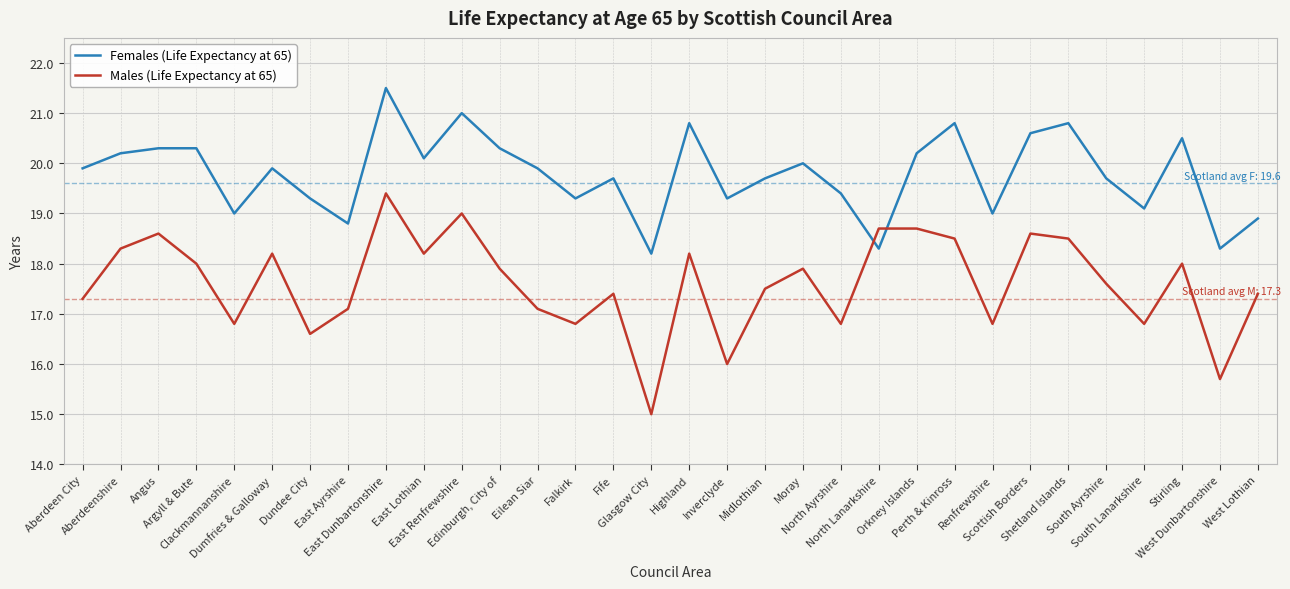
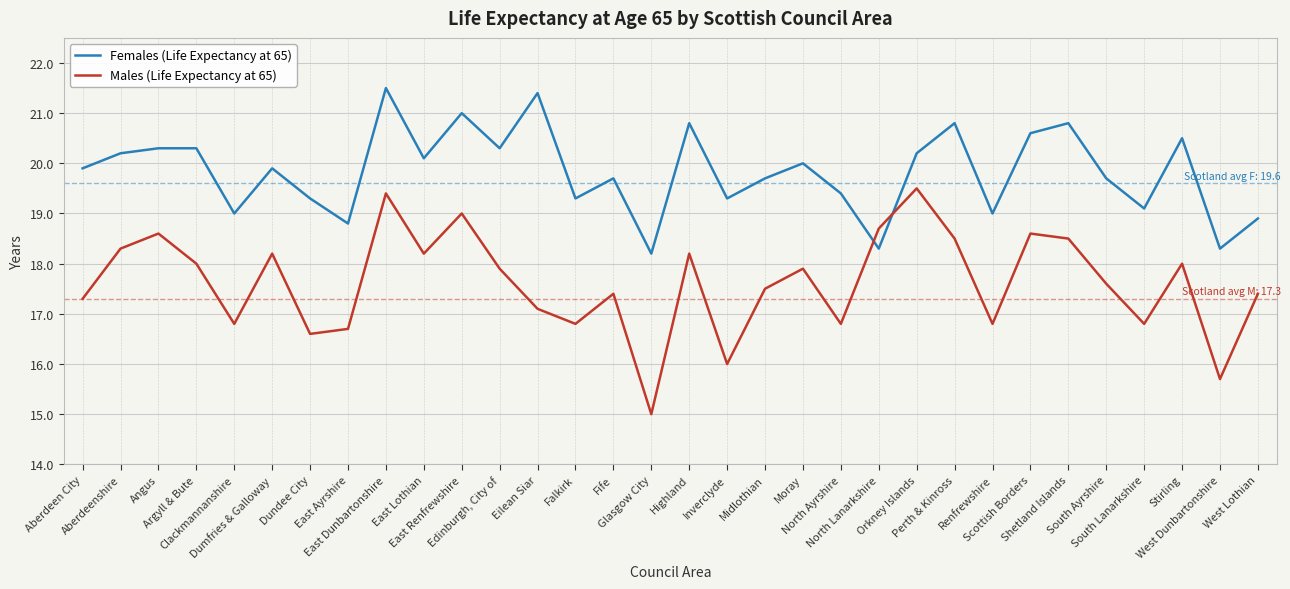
  {
    "Females (Life Expectancy at 65)": {
      "Aberdeen City": 19.9,
      "Aberdeenshire": 20.2,
      "Angus": 20.3,
      "Argyll & Bute": 20.3,
      "Clackmannanshire": 19.0,
      "Dumfries & Galloway": 19.9,
      "Dundee City": 19.3,
      "East Ayrshire": 18.8,
      "East Dunbartonshire": 21.5,
      "East Lothian": 20.1,
      "East Renfrewshire": 21.0,
      "Edinburgh, City of": 20.3,
-     "Eilean Siar": 19.9,
+     "Eilean Siar": 21.4,
      "Falkirk": 19.3,
      "Fife": 19.7,
      "Glasgow City": 18.2,
      "Highland": 20.8,
      "Inverclyde": 19.3,
      "Midlothian": 19.7,
      "Moray": 20.0,
      "North Ayrshire": 19.4,
      "North Lanarkshire": 18.3,
      "Orkney Islands": 20.2,
      "Perth & Kinross": 20.8,
      "Renfrewshire": 19.0,
      "Scottish Borders": 20.6,
      "Shetland Islands": 20.8,
      "South Ayrshire": 19.7,
      "South Lanarkshire": 19.1,
      "Stirling": 20.5,
      "West Dunbartonshire": 18.3,
      "West Lothian": 18.9
    },
    "Males (Life Expectancy at 65)": {
      "Aberdeen City": 17.3,
      "Aberdeenshire": 18.3,
      "Angus": 18.6,
      "Argyll & Bute": 18.0,
      "Clackmannanshire": 16.8,
      "Dumfries & Galloway": 18.2,
      "Dundee City": 16.6,
-     "East Ayrshire": 17.1,
+     "East Ayrshire": 16.7,
      "East Dunbartonshire": 19.4,
      "East Lothian": 18.2,
      "East Renfrewshire": 19.0,
      "Edinburgh, City of": 17.9,
      "Eilean Siar": 17.1,
      "Falkirk": 16.8,
      "Fife": 17.4,
      "Glasgow City": 15.0,
      "Highland": 18.2,
      "Inverclyde": 16.0,
      "Midlothian": 17.5,
      "Moray": 17.9,
      "North Ayrshire": 16.8,
      "North Lanarkshire": 18.7,
-     "Orkney Islands": 18.7,
+     "Orkney Islands": 19.5,
      "Perth & Kinross": 18.5,
      "Renfrewshire": 16.8,
      "Scottish Borders": 18.6,
      "Shetland Islands": 18.5,
      "South Ayrshire": 17.6,
      "South Lanarkshire": 16.8,
      "Stirling": 18.0,
      "West Dunbartonshire": 15.7
    }
  }
